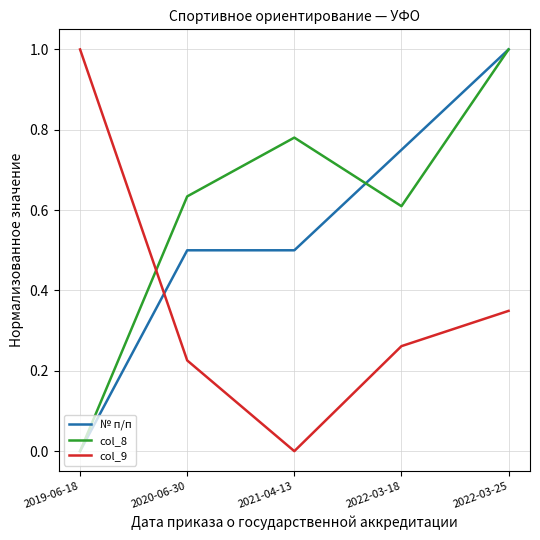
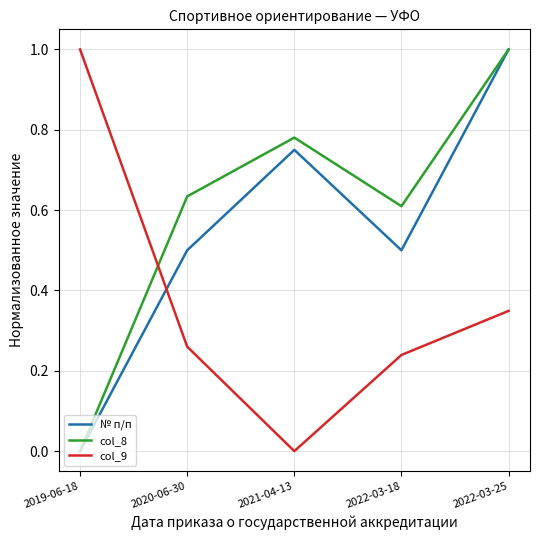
  {
    "№ п/п": {
      "2020-06-30": 0.50,
-     "2021-04-13": 0.50,
-     "2022-03-18": 0.75
+     "2021-04-13": 0.75,
+     "2022-03-18": 0.50
    },
    "col_8": {
      "2020-06-30": 0.63,
      "2021-04-13": 0.78,
      "2022-03-18": 0.61
    },
    "col_9": {
      "2019-06-18": 1.00,
-     "2020-06-30": 0.23,
+     "2020-06-30": 0.26,
      "2021-04-13": 0.00,
-     "2022-03-18": 0.26,
+     "2022-03-18": 0.24,
      "2022-03-25": 0.35
    }
  }
